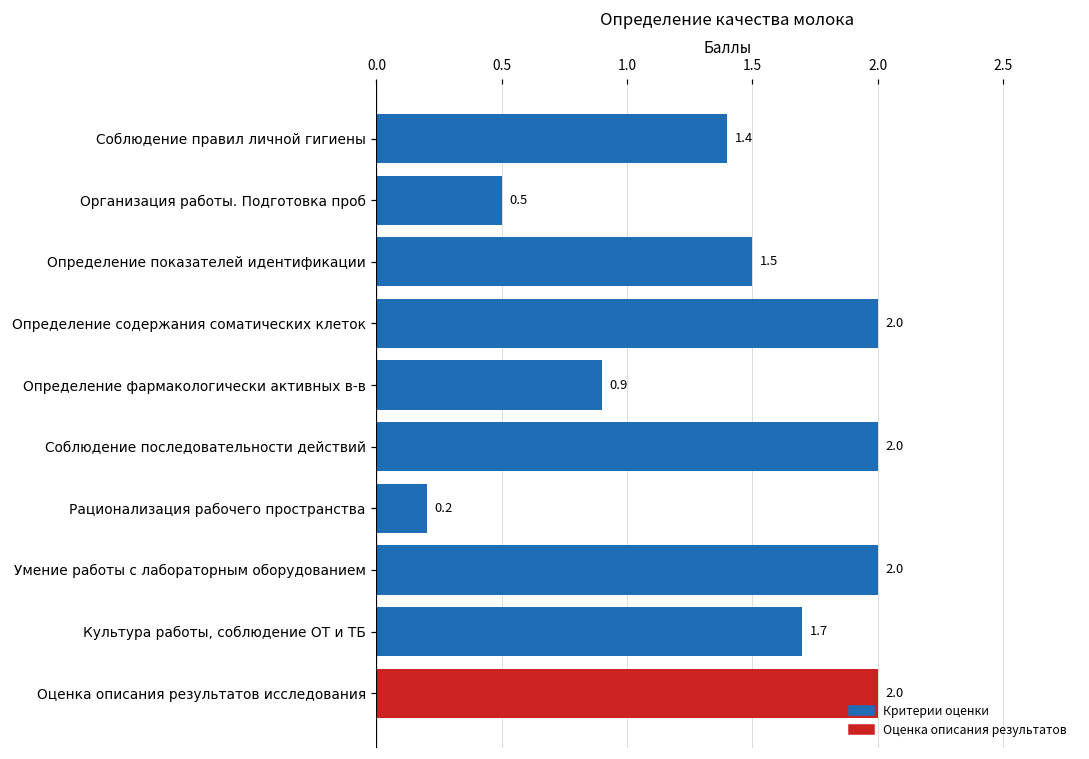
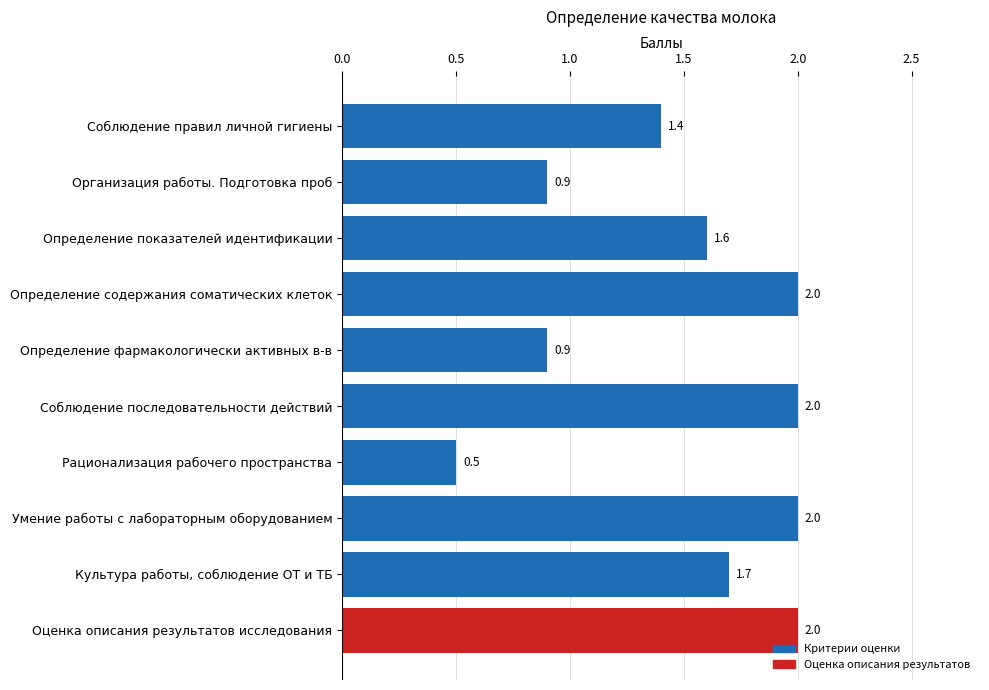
  {
    "Соблюдение правил личной гигиены": 1.4,
-   "Организация работы. Подготовка проб": 0.5,
-   "Определение показателей идентификации": 1.5,
+   "Организация работы. Подготовка проб": 0.9,
+   "Определение показателей идентификации": 1.6,
    "Определение содержания соматических клеток": 2.0,
    "Определение фармакологически активных в-в": 0.9,
    "Соблюдение последовательности действий": 2.0,
-   "Рационализация рабочего пространства": 0.2,
+   "Рационализация рабочего пространства": 0.5,
    "Умение работы с лабораторным оборудованием": 2.0,
    "Культура работы, соблюдение ОТ и ТБ": 1.7,
    "Оценка описания результатов исследования": 2.0
  }
